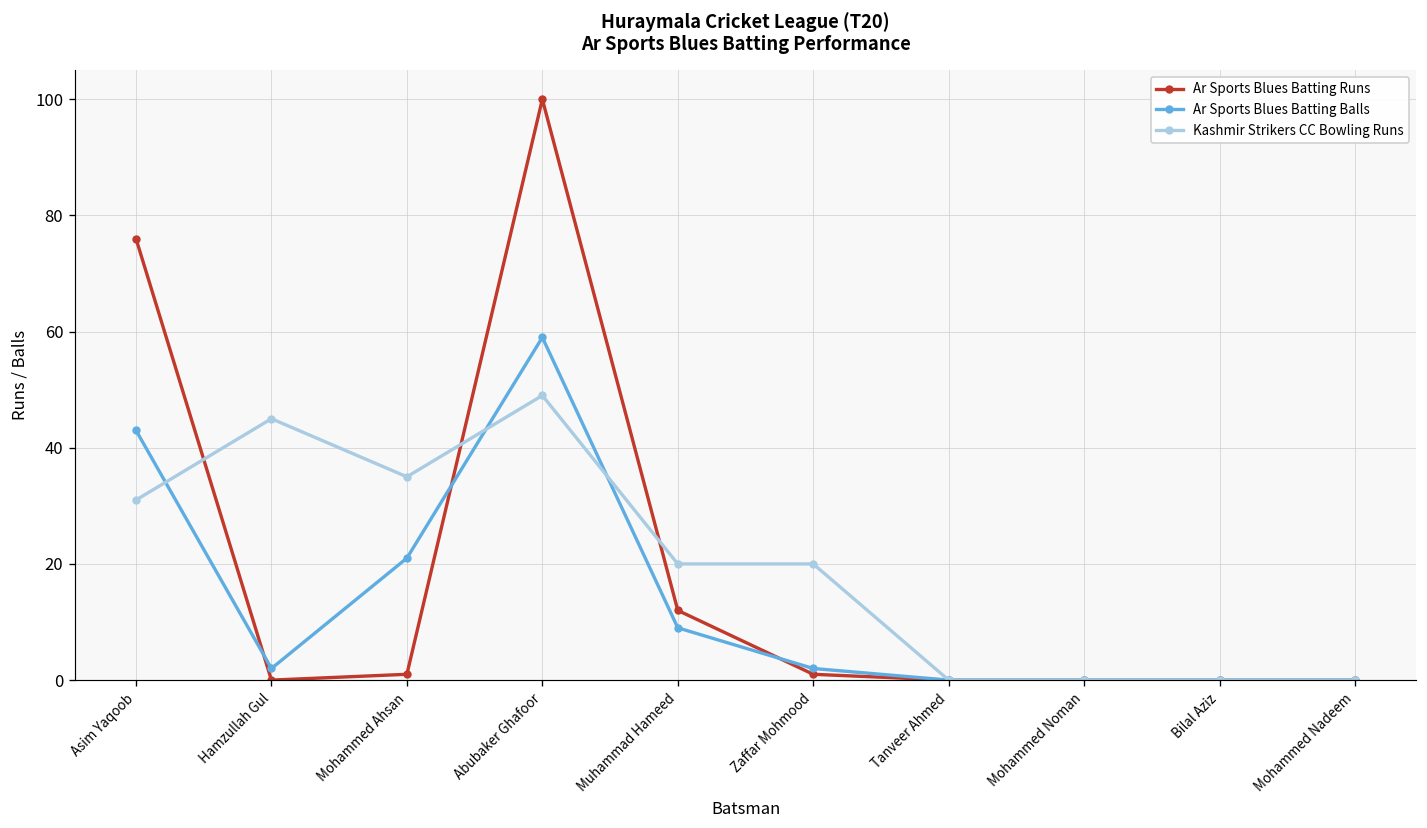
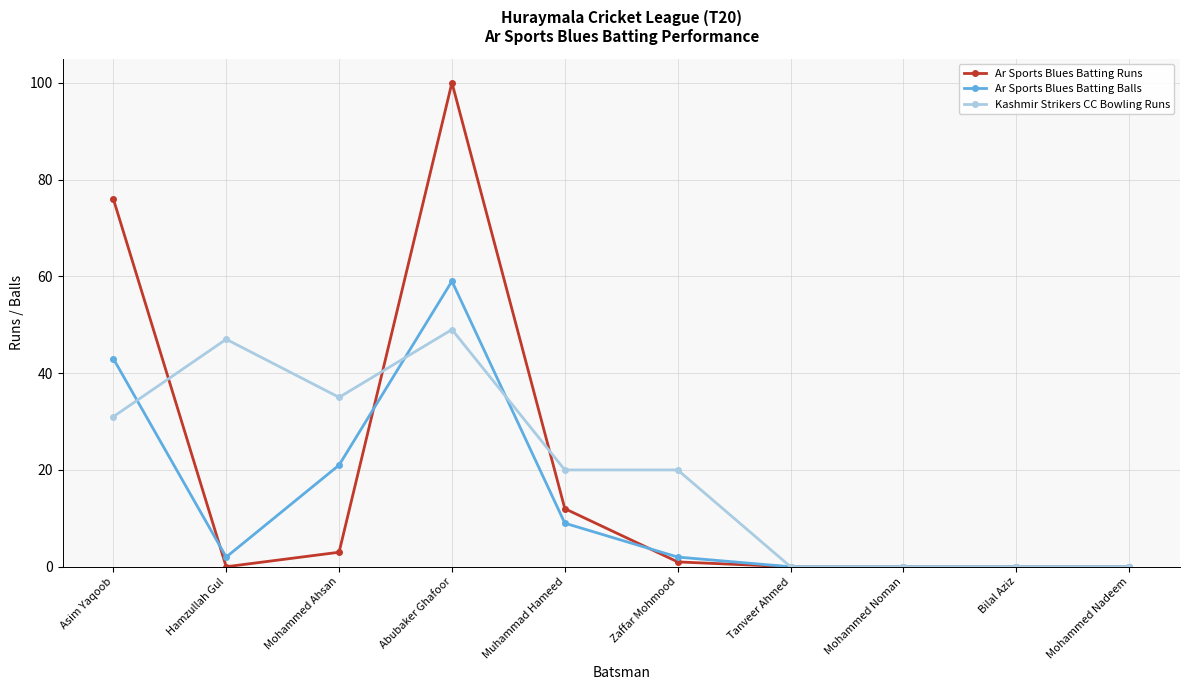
  {
    "Ar Sports Blues Batting Runs": {
      "Asim Yaqoob": 76,
      "Hamzullah Gul": 0,
-     "Mohammed Ahsan": 1,
+     "Mohammed Ahsan": 3,
      "Abubaker Ghafoor": 100,
      "Muhammad Hameed": 12,
      "Zaffar Mohmood": 1
    },
    "Ar Sports Blues Batting Balls": {
      "Asim Yaqoob": 43,
      "Hamzullah Gul": 2,
      "Mohammed Ahsan": 21,
      "Abubaker Ghafoor": 59,
      "Muhammad Hameed": 9,
      "Zaffar Mohmood": 2
    },
    "Kashmir Strikers CC Bowling Runs": {
      "Asim Yaqoob": 31,
-     "Hamzullah Gul": 45,
+     "Hamzullah Gul": 47,
      "Mohammed Ahsan": 35,
      "Abubaker Ghafoor": 49,
      "Muhammad Hameed": 20,
      "Zaffar Mohmood": 20
    }
  }
